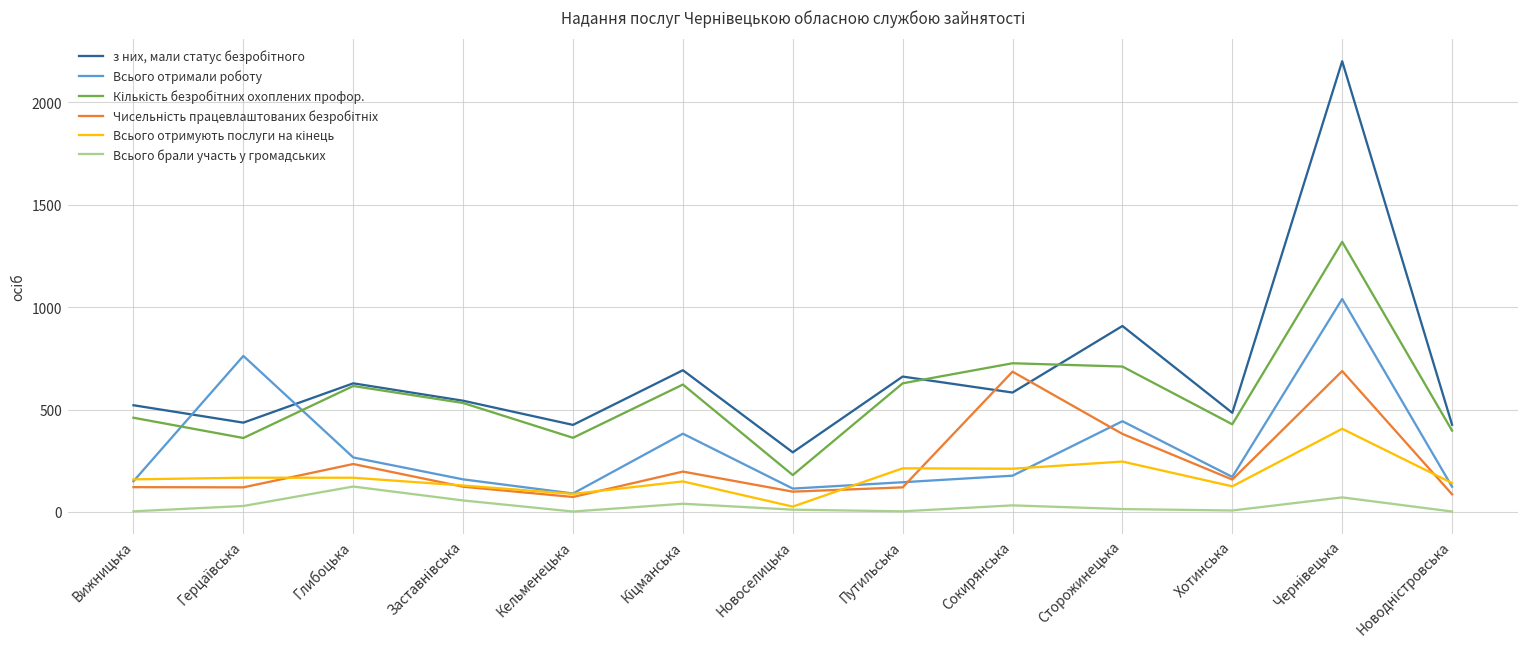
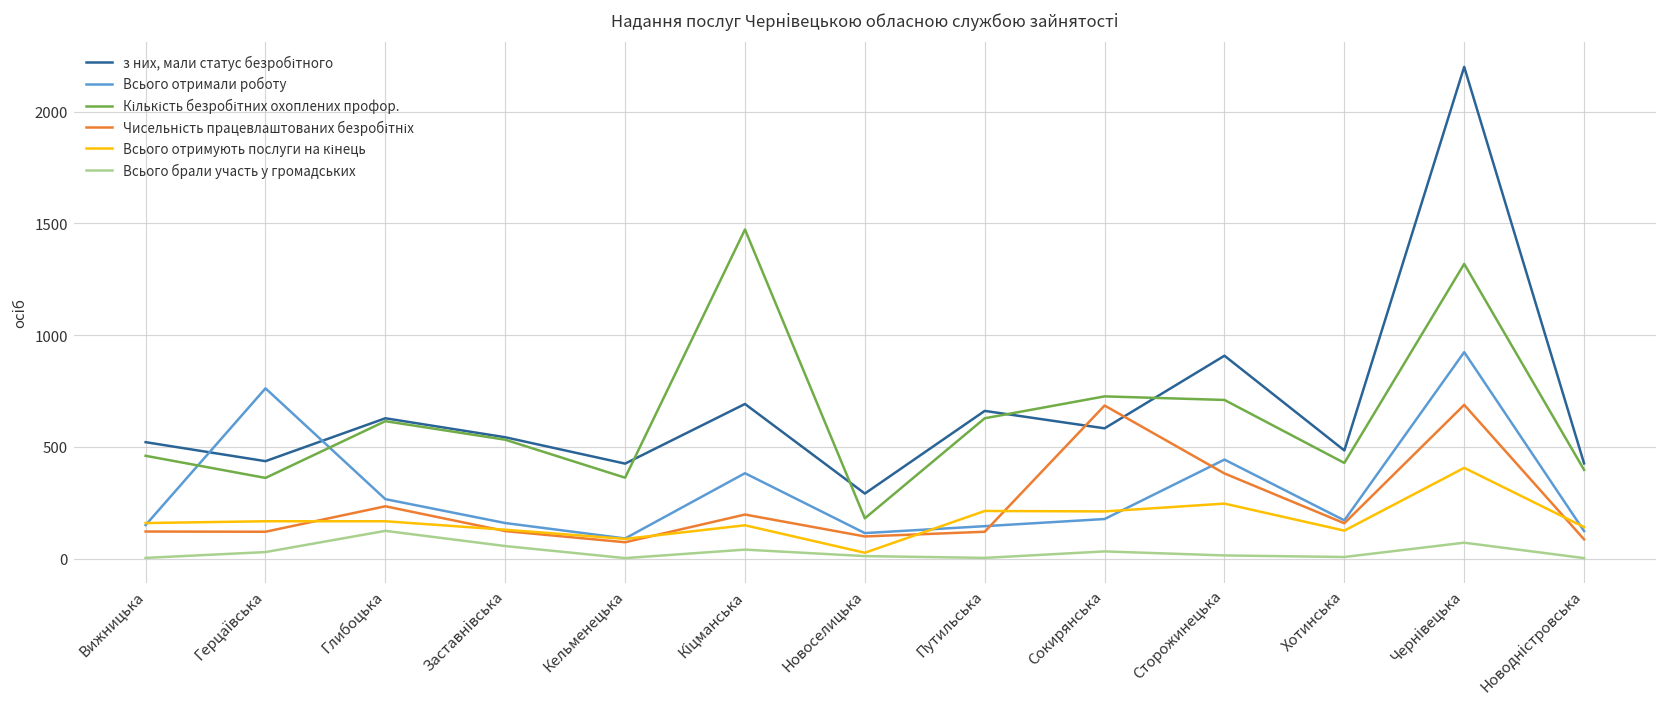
  {
    "з них, мали статус безробітного": {
      "Вижницька": 520,
      "Герцаївська": 440,
      "Кельменецька": 430,
      "Кіцманська": 690,
      "Новоселицька": 290,
      "Путильська": 660,
      "Сокирянська": 580,
      "Сторожинецька": 910,
      "Хотинська": 480,
      "Чернівецька": 2200,
      "Новодністровська": 430
    },
    "Всього отримали роботу": {
      "Герцаївська": 760,
      "Глибоцька": 270,
      "Заставнівська": 160,
      "Кіцманська": 380,
      "Новоселицька": 110,
      "Путильська": 150,
      "Сокирянська": 180,
      "Сторожинецька": 440,
-     "Чернівецька": 1040,
+     "Чернівецька": 920,
      "Новодністровська": 120
    },
    "Кількість безробітних охоплених профор.": {
      "Вижницька": 460,
      "Герцаївська": 360,
      "Кельменецька": 360,
-     "Кіцманська": 620,
+     "Кіцманська": 1470,
      "Новоселицька": 180,
      "Путильська": 630,
      "Сокирянська": 730,
      "Сторожинецька": 710,
      "Хотинська": 430,
      "Чернівецька": 1320,
      "Новодністровська": 400
    },
    "Чисельність працевлаштованих безробітніх": {
      "Вижницька": 120,
      "Герцаївська": 120,
      "Глибоцька": 230,
      "Кельменецька": 70,
      "Кіцманська": 200,
      "Новоселицька": 100,
      "Путильська": 120,
      "Сокирянська": 690,
      "Сторожинецька": 380,
      "Чернівецька": 690,
      "Новодністровська": 90
    },
    "Всього отримують послуги на кінець": {
      "Герцаївська": 170,
      "Глибоцька": 170,
      "Кіцманська": 150,
      "Новоселицька": 30,
      "Путильська": 210,
      "Сокирянська": 210,
      "Сторожинецька": 250,
      "Хотинська": 130,
      "Чернівецька": 410,
      "Новодністровська": 140
    },
    "Всього брали участь у громадських": {
      "Вижницька": 0,
      "Герцаївська": 30,
      "Глибоцька": 120,
      "Заставнівська": 60,
      "Кельменецька": 0,
      "Кіцманська": 40,
      "Новоселицька": 10,
      "Путильська": 0,
      "Сокирянська": 30,
      "Сторожинецька": 10,
      "Хотинська": 10,
      "Чернівецька": 70,
      "Новодністровська": 0
    }
  }
